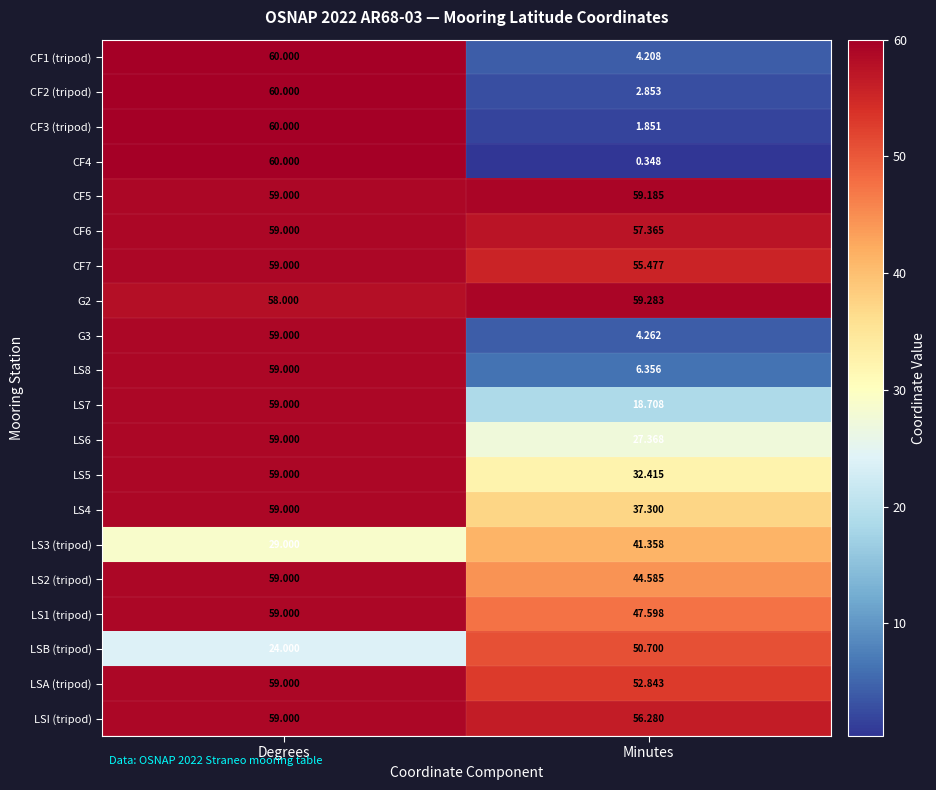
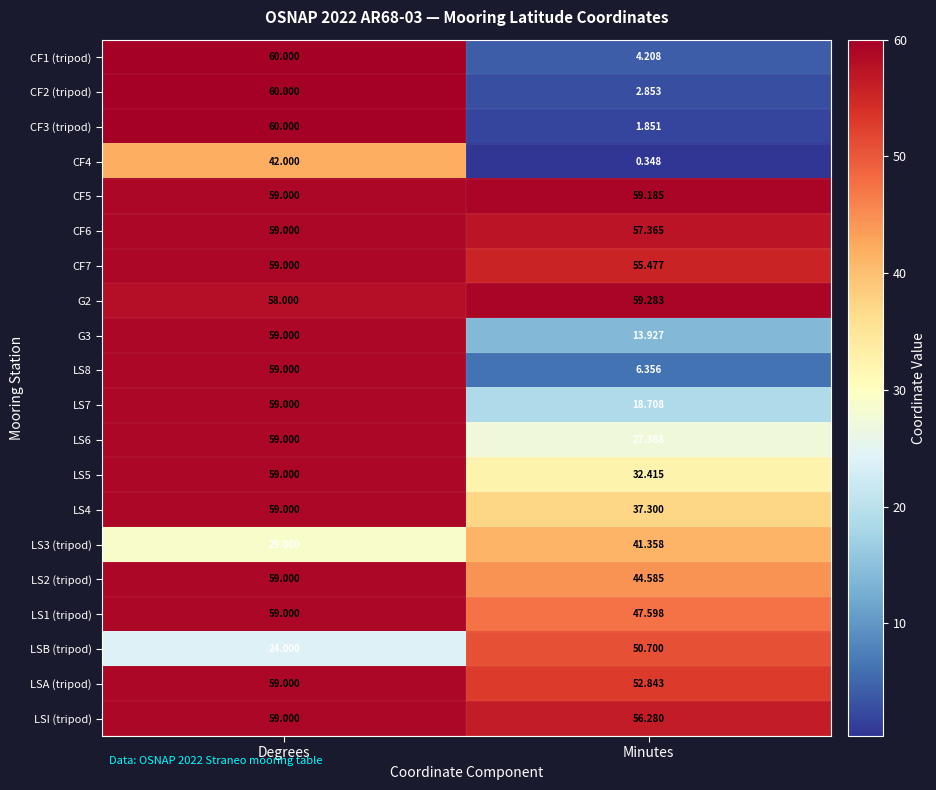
  {
    "CF1 (tripod)": {
      "Degrees": 60.000,
      "Minutes": 4.208
    },
    "CF2 (tripod)": {
      "Degrees": 60.000,
      "Minutes": 2.853
    },
    "CF3 (tripod)": {
      "Degrees": 60.000,
      "Minutes": 1.851
    },
    "CF4": {
-     "Degrees": 60.000,
+     "Degrees": 42.000,
      "Minutes": 0.348
    },
    "CF5": {
      "Degrees": 59.000,
      "Minutes": 59.185
    },
    "CF6": {
      "Degrees": 59.000,
      "Minutes": 57.365
    },
    "CF7": {
      "Degrees": 59.000,
      "Minutes": 55.477
    },
    "G2": {
      "Degrees": 58.000,
      "Minutes": 59.283
    },
    "G3": {
      "Degrees": 59.000,
-     "Minutes": 4.262
+     "Minutes": 13.927
    },
    "LS8": {
      "Degrees": 59.000,
      "Minutes": 6.356
    },
    "LS7": {
      "Degrees": 59.000,
      "Minutes": 18.708
    },
    "LS6": {
      "Degrees": 59.000
    },
    "LS5": {
      "Degrees": 59.000,
      "Minutes": 32.415
    },
    "LS4": {
      "Degrees": 59.000,
      "Minutes": 37.300
    },
    "LS3 (tripod)": {
      "Degrees": 29.000,
      "Minutes": 41.358
    },
    "LS2 (tripod)": {
      "Degrees": 59.000,
      "Minutes": 44.585
    },
    "LS1 (tripod)": {
      "Degrees": 59.000,
      "Minutes": 47.598
    },
    "LSB (tripod)": {
      "Minutes": 50.700
    },
    "LSA (tripod)": {
      "Degrees": 59.000,
      "Minutes": 52.843
    },
    "LSI (tripod)": {
      "Degrees": 59.000,
      "Minutes": 56.280
    }
  }
